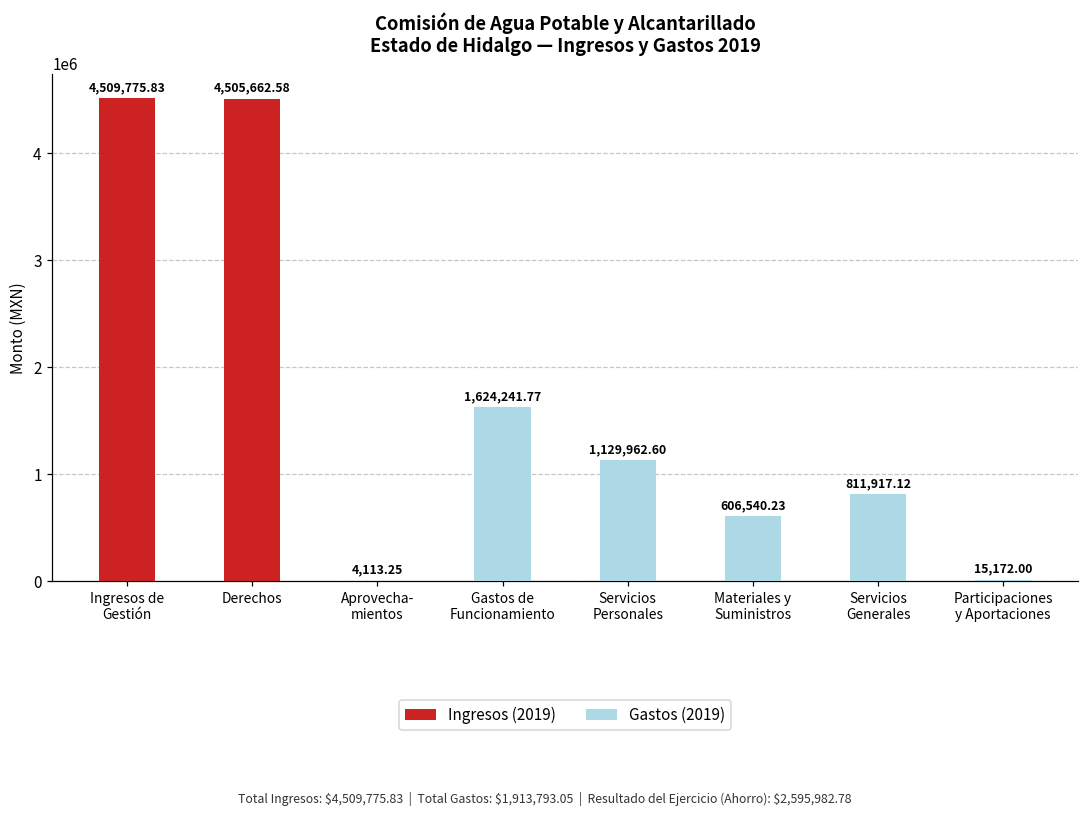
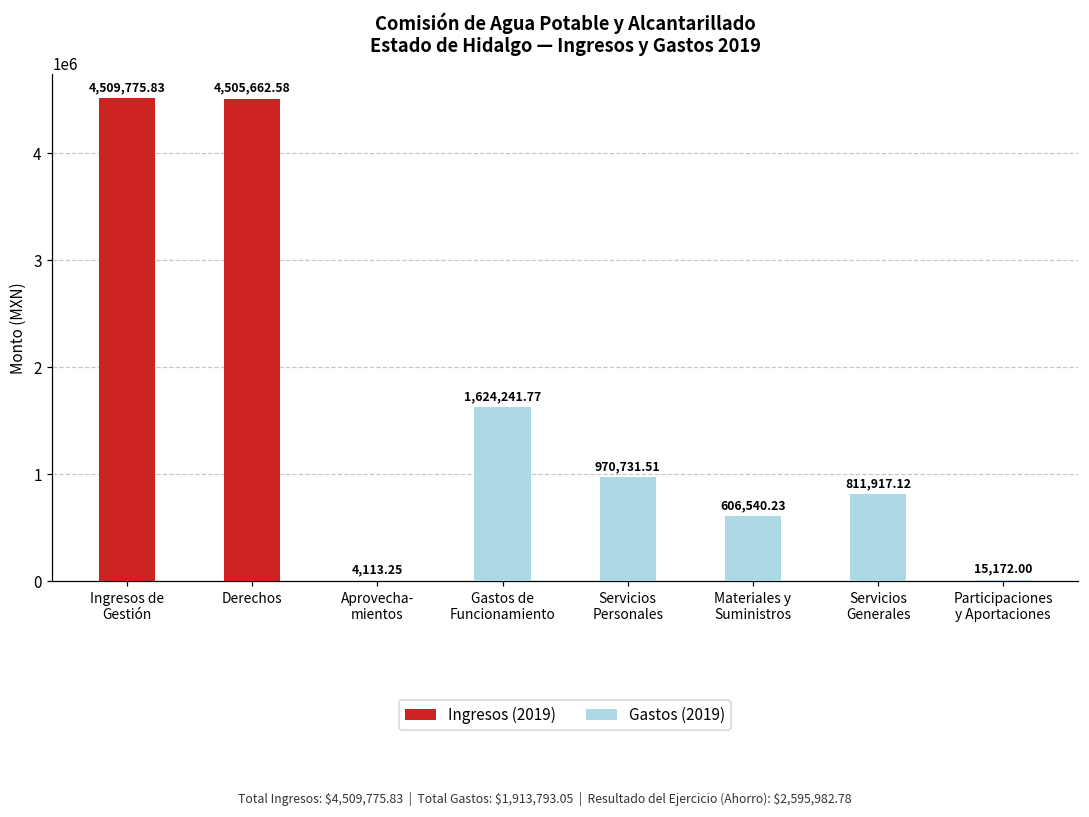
  {
    "Ingresos (2019)": {
      "Ingresos de Gestión": "4,509,775.83",
      "Derechos": "4,505,662.58",
      "Aprovecha- mientos": "4,113.25"
    },
    "Gastos (2019)": {
      "Gastos de Funcionamiento": "1,624,241.77",
-     "Servicios Personales": "1,129,962.60",
+     "Servicios Personales": "970,731.51",
      "Materiales y Suministros": "606,540.23",
      "Servicios Generales": "811,917.12",
      "Participaciones y Aportaciones": "15,172.00"
    }
  }
